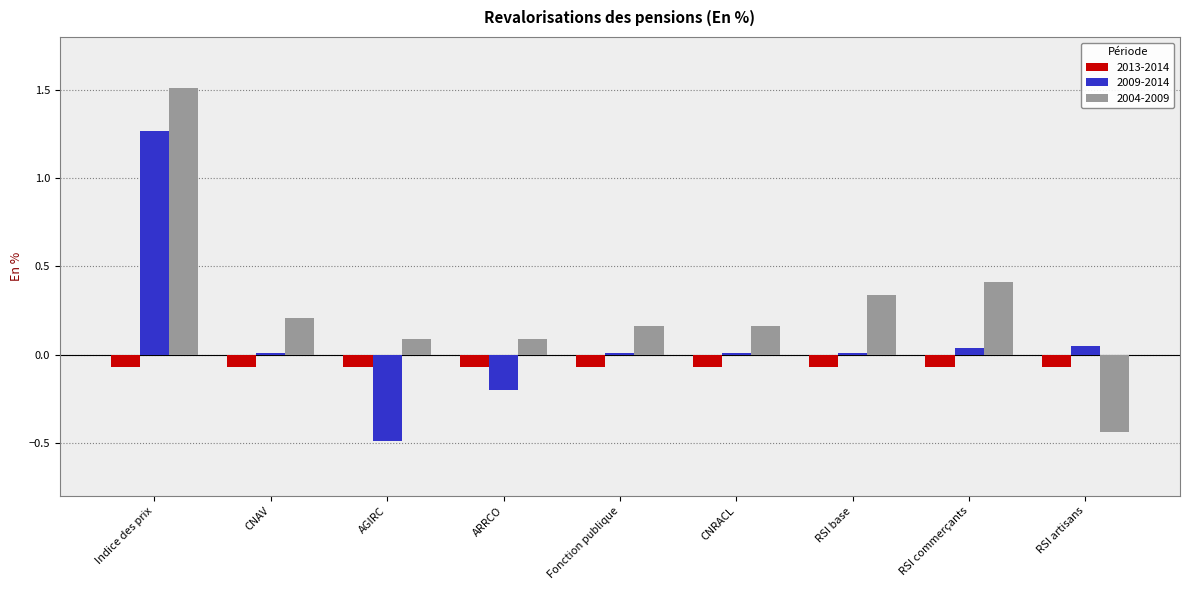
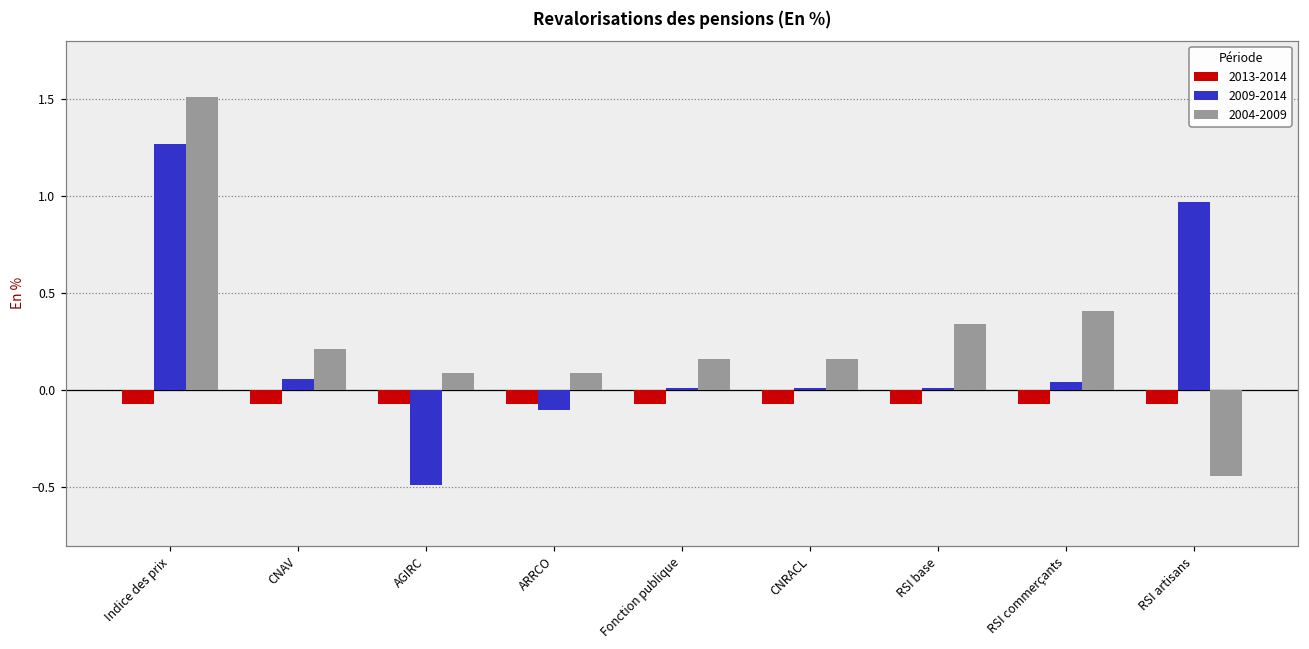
  {
    "2013-2014": {
      "Indice des prix": -0.07,
      "CNAV": -0.07,
      "AGIRC": -0.07,
      "ARRCO": -0.07,
      "Fonction publique": -0.07,
      "CNRACL": -0.07,
      "RSI base": -0.07,
      "RSI commerçants": -0.07,
      "RSI artisans": -0.07
    },
    "2009-2014": {
      "Indice des prix": 1.27,
-     "CNAV": 0.01,
+     "CNAV": 0.06,
      "AGIRC": -0.49,
-     "ARRCO": -0.2,
+     "ARRCO": -0.1,
      "RSI commerçants": 0.04,
-     "RSI artisans": 0.05
+     "RSI artisans": 0.97
    },
    "2004-2009": {
      "Indice des prix": 1.51,
      "CNAV": 0.21,
      "AGIRC": 0.09,
      "ARRCO": 0.09,
      "Fonction publique": 0.16,
      "CNRACL": 0.16,
      "RSI base": 0.34,
      "RSI commerçants": 0.41,
      "RSI artisans": -0.44
    }
  }
